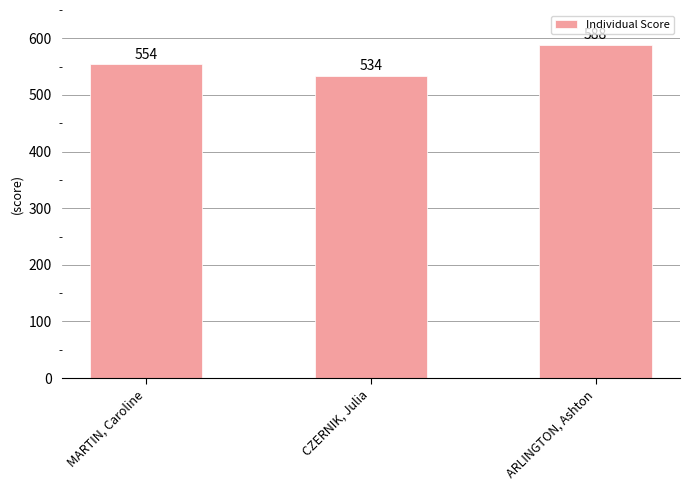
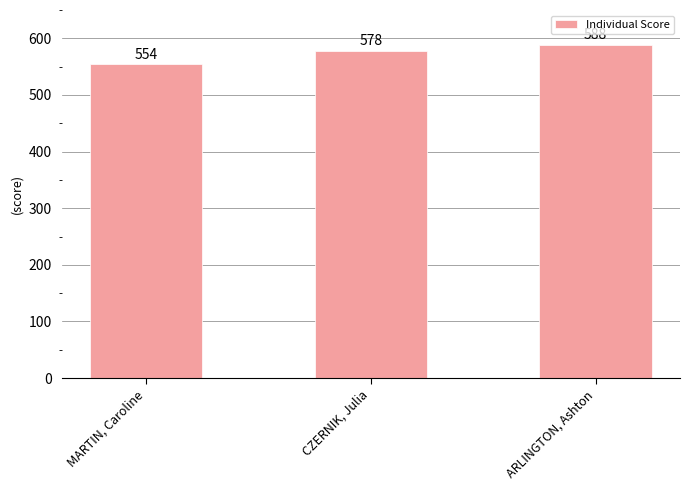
  {
    "MARTIN, Caroline": 554,
-   "CZERNIK, Julia": 534
+   "CZERNIK, Julia": 578
  }
